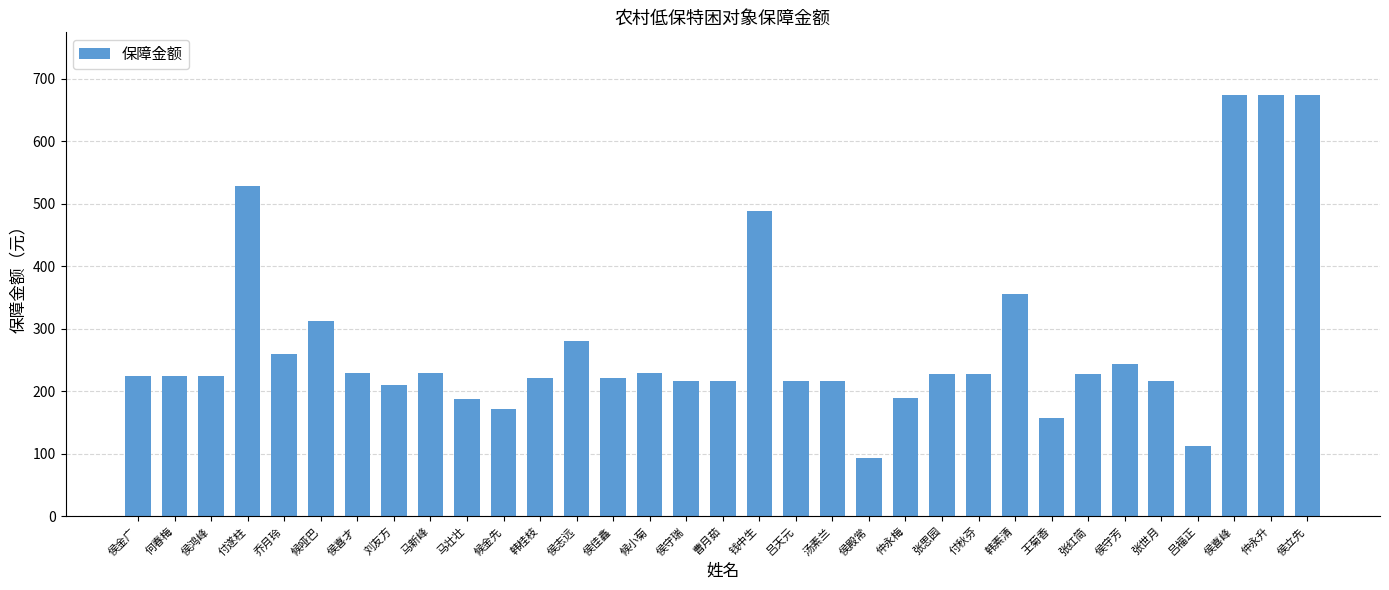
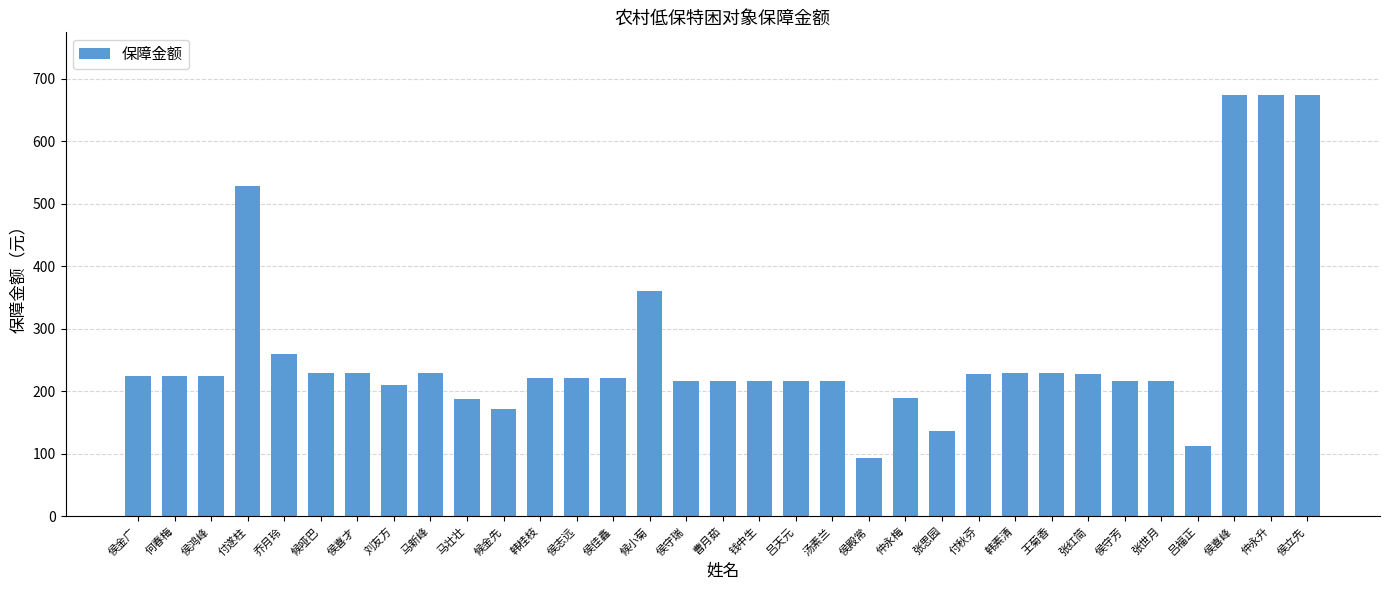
  {
    "侯金广": 220,
    "何春梅": 220,
    "侯鸿峰": 220,
    "付遂柱": 530,
    "乔月玲": 260,
-   "候哑巴": 310,
+   "候哑巴": 230,
    "侯喜才": 230,
    "刘友方": 210,
    "马新峰": 230,
    "马壮壮": 190,
    "候金先": 170,
    "韩桂枝": 220,
-   "侯志远": 280,
+   "侯志远": 220,
    "侯佳鑫": 220,
-   "候小菊": 230,
+   "候小菊": 360,
    "侯守瑞": 220,
    "曹月茹": 220,
-   "钱中生": 490,
+   "钱中生": 220,
    "吕天元": 220,
    "汤素兰": 220,
    "侯殿常": 90,
    "仲永梅": 190,
-   "张思园": 230,
+   "张思园": 140,
    "付秋芬": 230,
-   "韩素清": 360,
-   "王菊香": 160,
+   "韩素清": 230,
+   "王菊香": 230,
    "张红简": 230,
-   "侯守芳": 240,
+   "侯守芳": 220,
    "张世月": 220,
    "吕福正": 110,
    "侯喜峰": 670,
    "仲永升": 670,
    "侯立先": 670
  }
